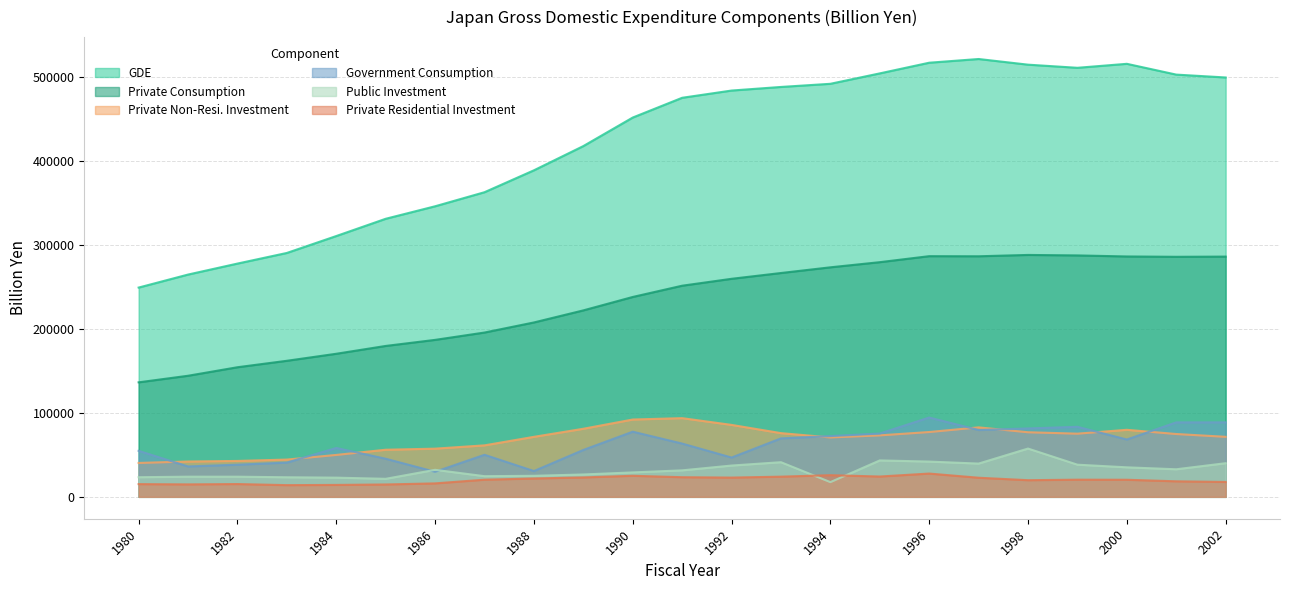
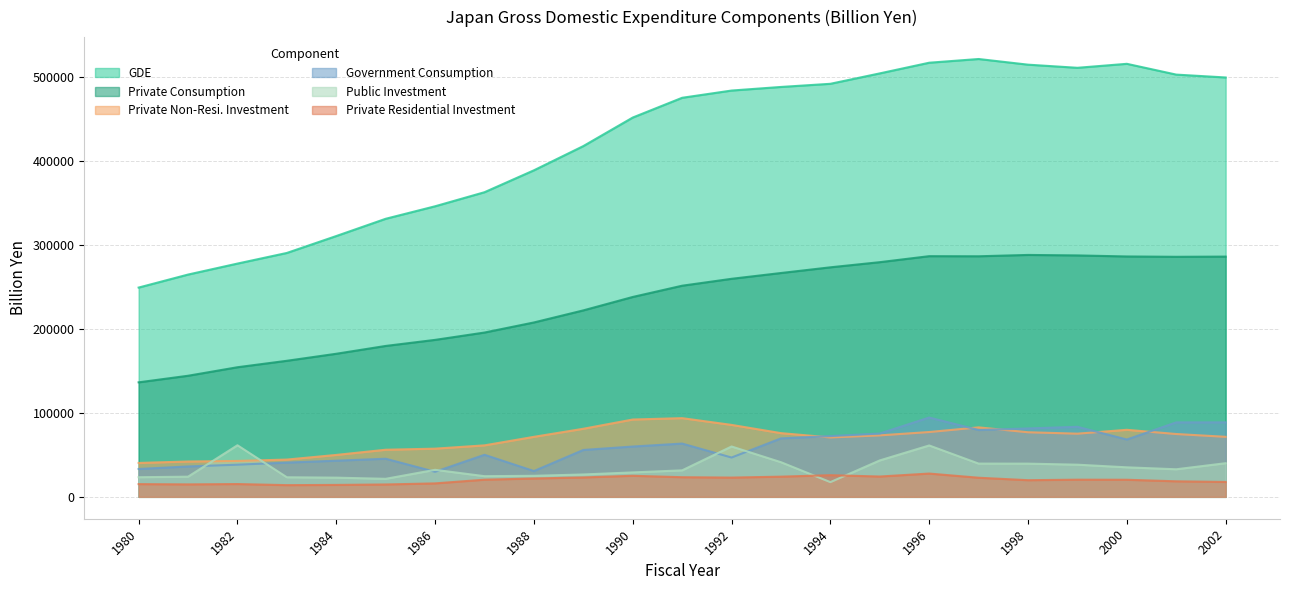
  {
    "Government Consumption": {
-     "1980": 50000,
+     "1980": 30000,
      "1982": 40000,
-     "1984": 60000,
+     "1984": 40000,
      "1988": 30000,
-     "1990": 80000,
+     "1990": 60000,
      "1992": 50000,
      "1996": 90000,
      "1998": 80000,
      "2000": 70000,
      "2002": 90000
    },
    "Public Investment": {
      "1980": 20000,
-     "1982": 20000,
+     "1982": 60000,
      "1984": 20000,
      "1988": 30000,
      "1990": 30000,
-     "1992": 40000,
+     "1992": 60000,
      "1994": 20000,
-     "1996": 40000,
-     "1998": 60000,
+     "1996": 60000,
+     "1998": 40000,
      "2000": 40000,
      "2002": 40000
    }
  }
